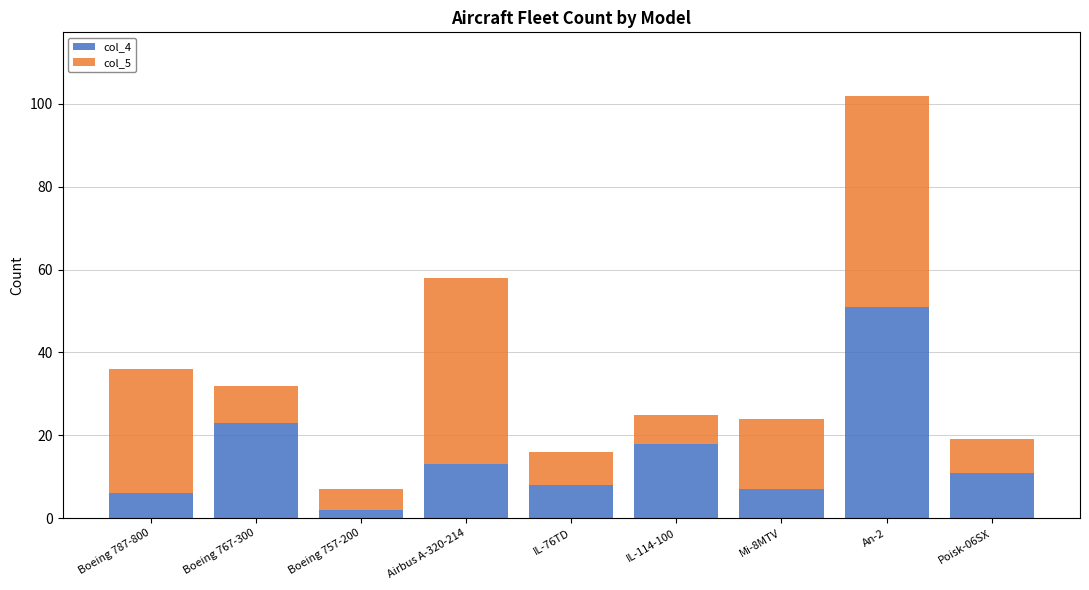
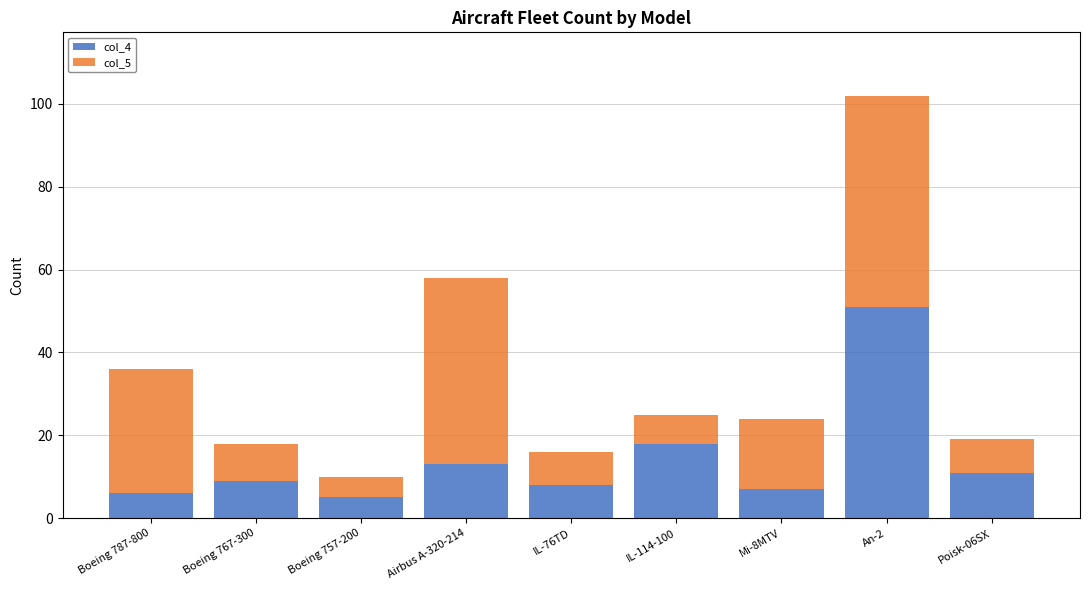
  {
    "col_4": {
      "Boeing 787-800": 6,
-     "Boeing 767-300": 23,
-     "Boeing 757-200": 2,
+     "Boeing 767-300": 9,
+     "Boeing 757-200": 5,
      "Airbus A-320-214": 13,
      "IL-76TD": 8,
      "IL-114-100": 18,
      "Mi-8MTV": 7,
      "An-2": 51,
      "Poisk-06SX": 11
    },
    "col_5": {
      "Boeing 787-800": 30,
      "Boeing 767-300": 9,
      "Boeing 757-200": 5,
      "Airbus A-320-214": 45,
      "IL-76TD": 8,
      "IL-114-100": 7,
      "Mi-8MTV": 17,
      "An-2": 51,
      "Poisk-06SX": 8
    }
  }
